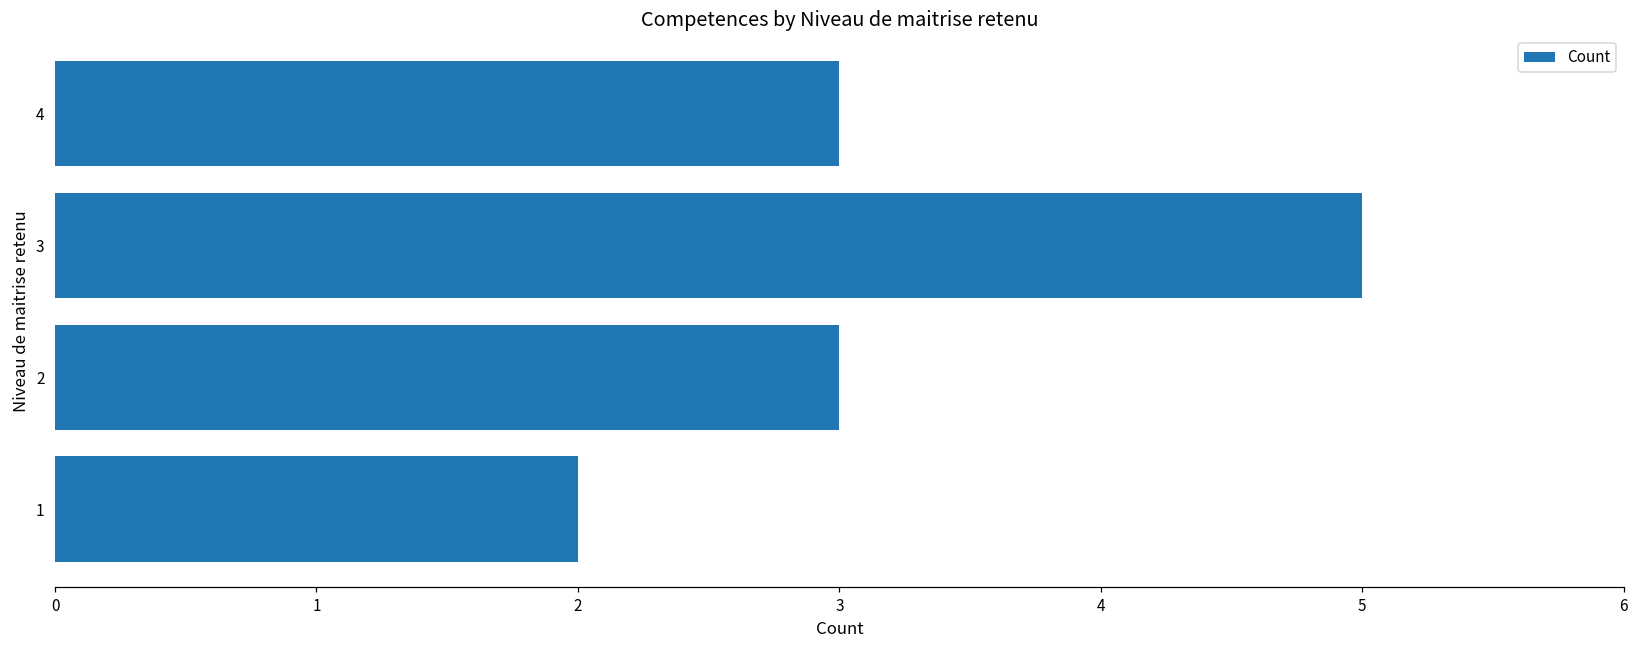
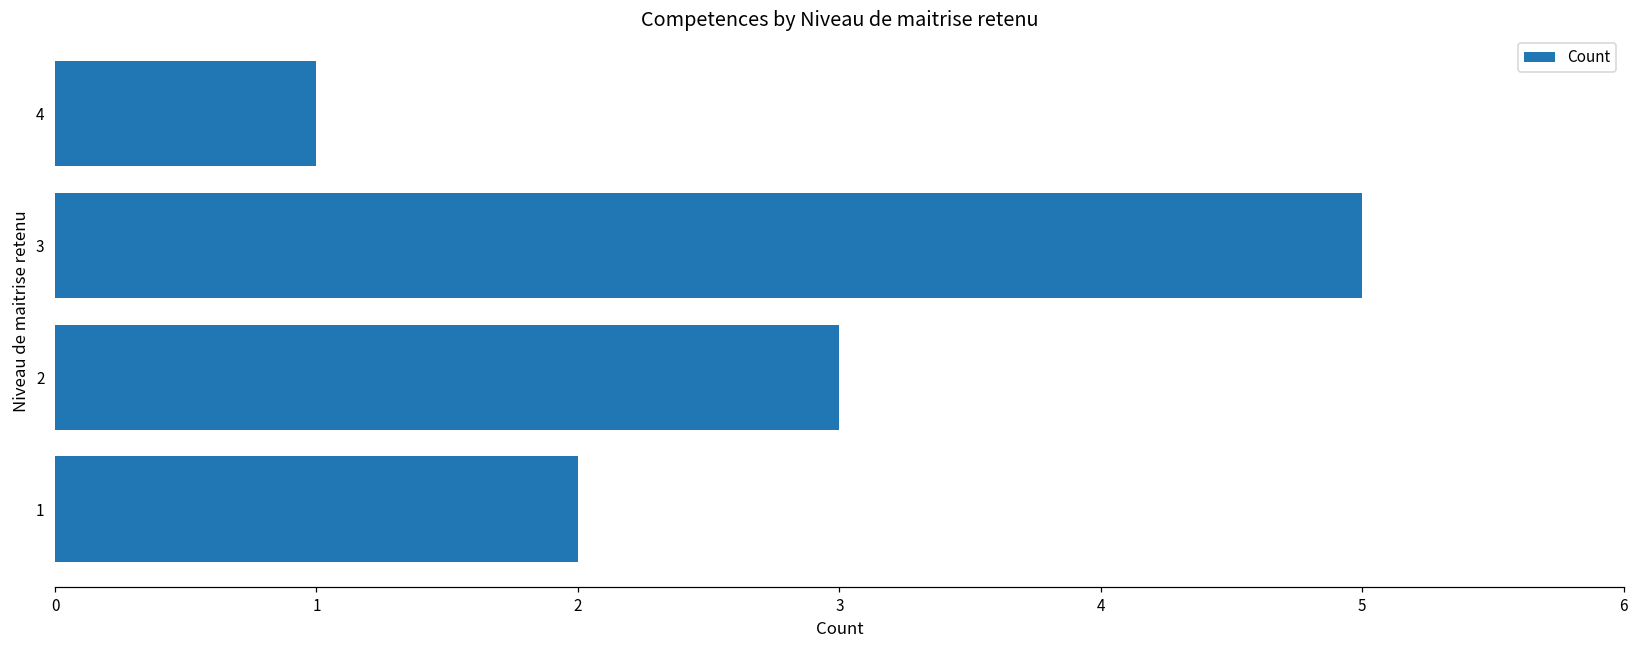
  {
-   "4": 3,
+   "4": 1,
    "3": 5,
    "2": 3,
    "1": 2
  }
